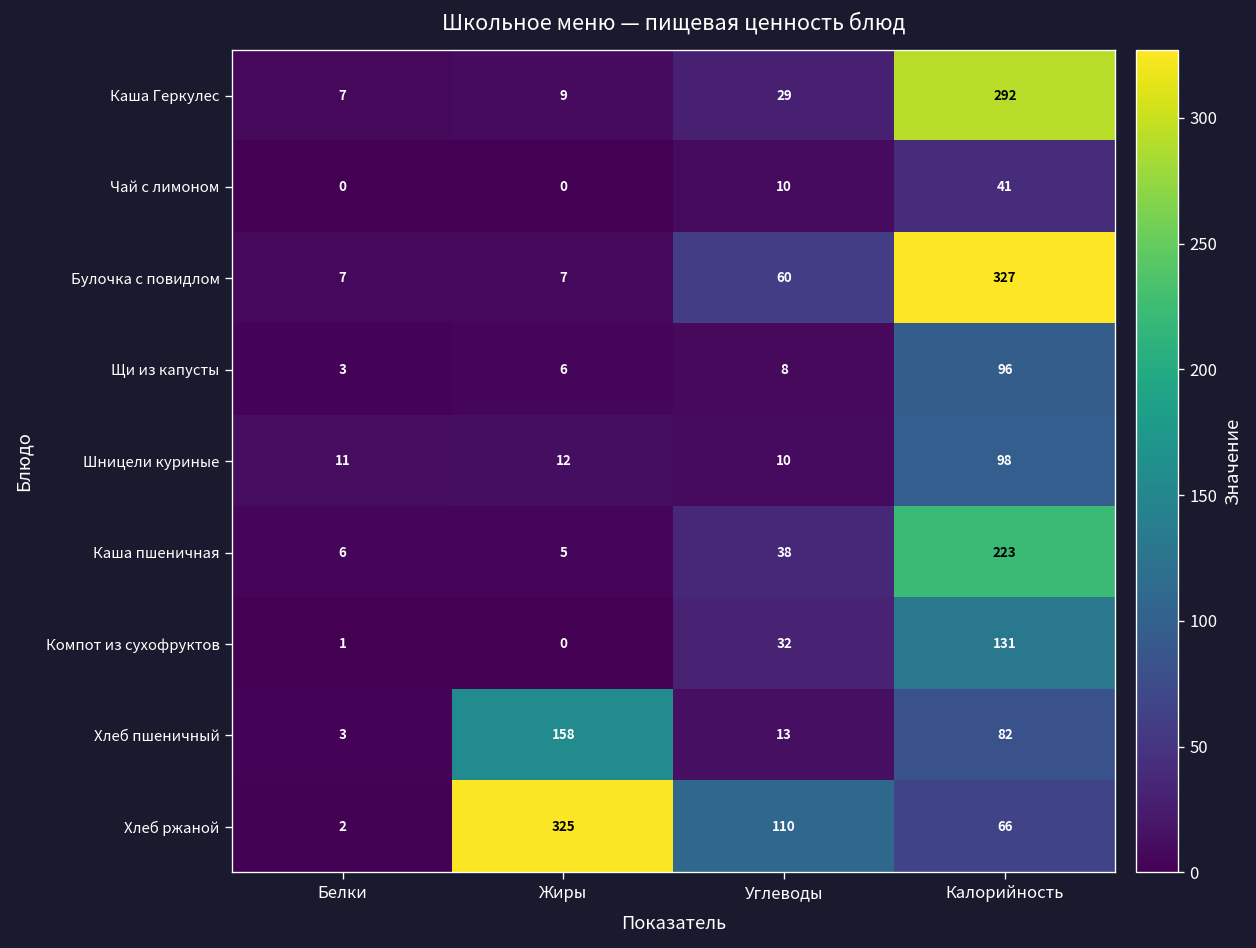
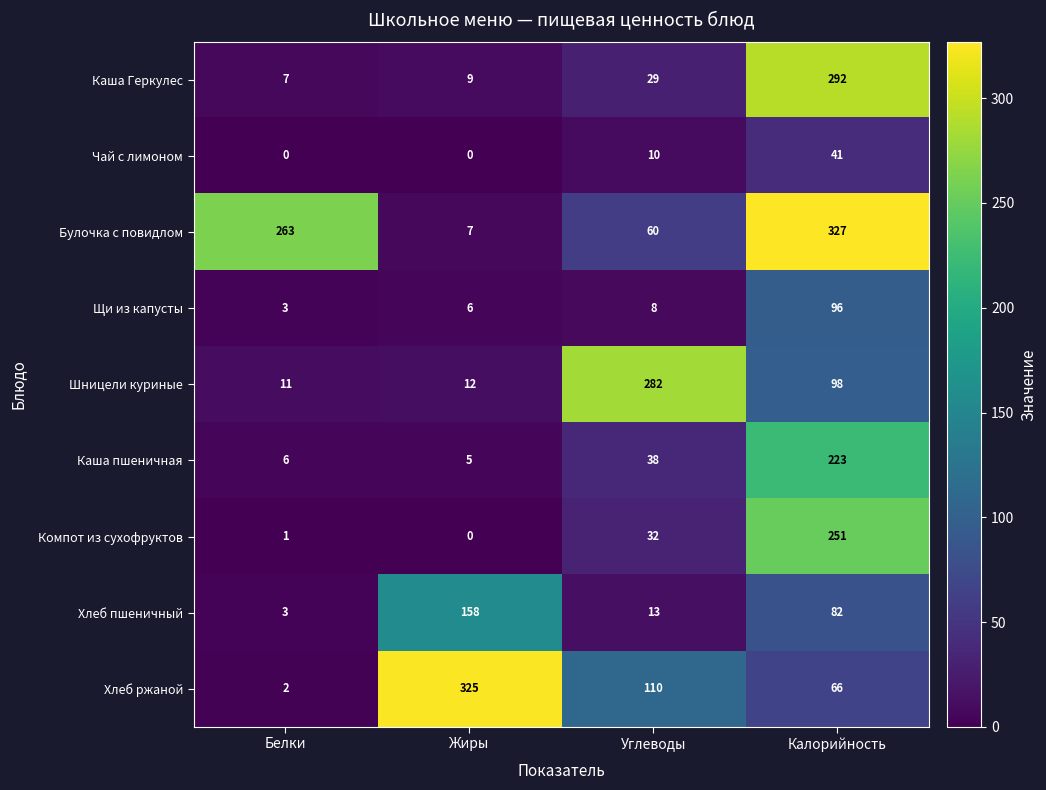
  {
    "Каша Геркулес": {
      "Белки": 7,
      "Жиры": 9,
      "Углеводы": 29,
      "Калорийность": 292
    },
    "Чай с лимоном": {
      "Белки": 0,
      "Жиры": 0,
      "Углеводы": 10,
      "Калорийность": 41
    },
    "Булочка с повидлом": {
-     "Белки": 7,
+     "Белки": 263,
      "Жиры": 7,
      "Углеводы": 60,
      "Калорийность": 327
    },
    "Щи из капусты": {
      "Белки": 3,
      "Жиры": 6,
      "Углеводы": 8,
      "Калорийность": 96
    },
    "Шницели куриные": {
      "Белки": 11,
      "Жиры": 12,
-     "Углеводы": 10,
+     "Углеводы": 282,
      "Калорийность": 98
    },
    "Каша пшеничная": {
      "Белки": 6,
      "Жиры": 5,
      "Углеводы": 38,
      "Калорийность": 223
    },
    "Компот из сухофруктов": {
      "Белки": 1,
      "Жиры": 0,
      "Углеводы": 32,
-     "Калорийность": 131
+     "Калорийность": 251
    },
    "Хлеб пшеничный": {
      "Белки": 3,
      "Жиры": 158,
      "Углеводы": 13,
      "Калорийность": 82
    },
    "Хлеб ржаной": {
      "Белки": 2,
      "Жиры": 325,
      "Углеводы": 110,
      "Калорийность": 66
    }
  }
